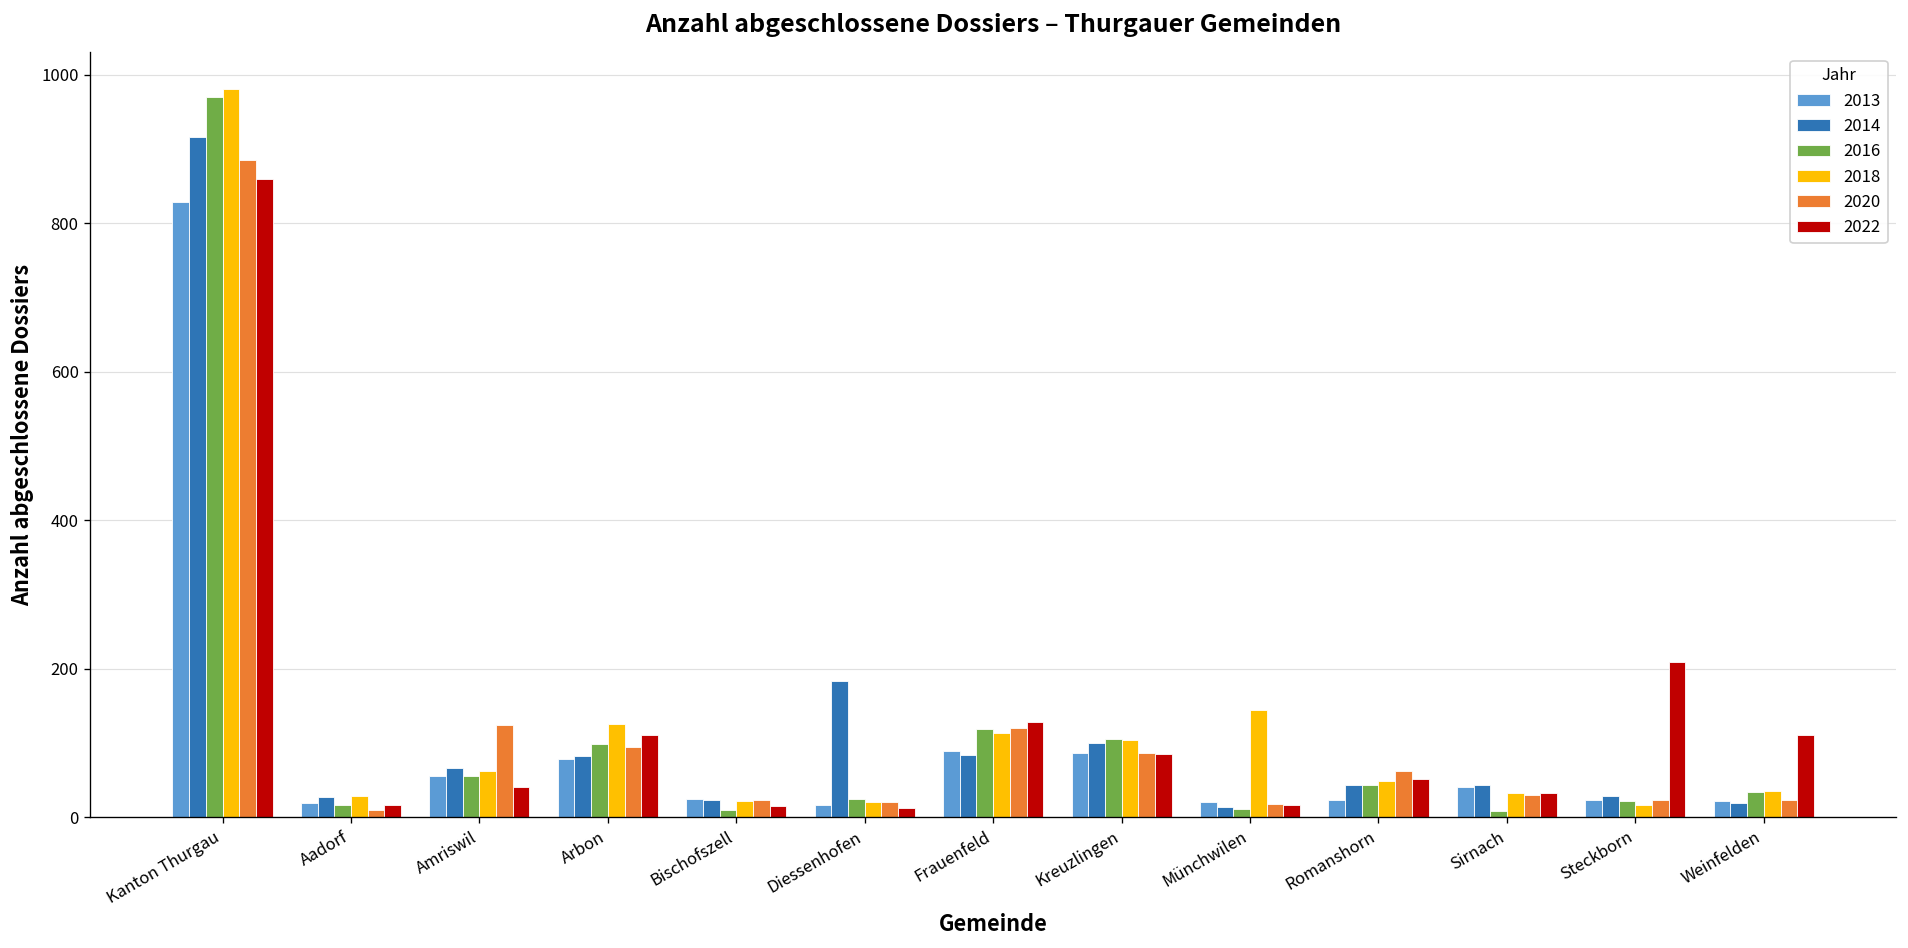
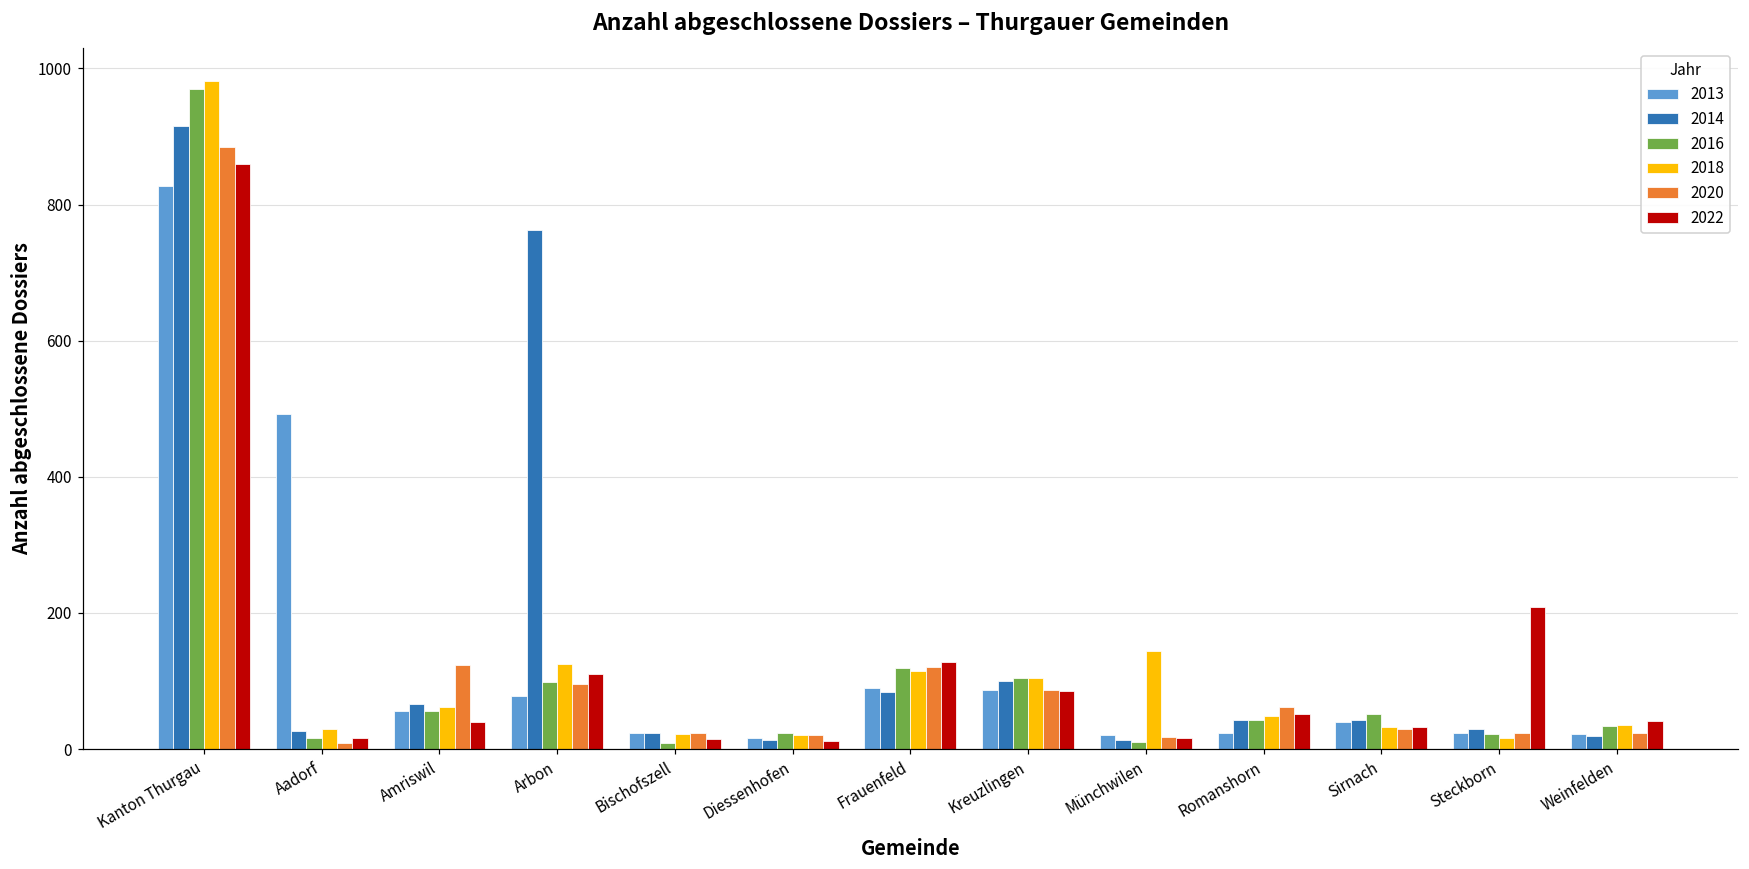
  {
    "2013": {
      "Kanton Thurgau": 830,
-     "Aadorf": 20,
+     "Aadorf": 490,
      "Amriswil": 60,
      "Arbon": 80,
      "Bischofszell": 20,
      "Diessenhofen": 20,
      "Frauenfeld": 90,
      "Kreuzlingen": 90,
      "Münchwilen": 20,
      "Romanshorn": 20,
      "Sirnach": 40,
      "Steckborn": 20,
      "Weinfelden": 20
    },
    "2014": {
      "Kanton Thurgau": 920,
      "Aadorf": 30,
      "Amriswil": 70,
-     "Arbon": 80,
+     "Arbon": 760,
      "Bischofszell": 20,
-     "Diessenhofen": 180,
+     "Diessenhofen": 10,
      "Frauenfeld": 80,
      "Kreuzlingen": 100,
      "Münchwilen": 10,
      "Romanshorn": 40,
      "Sirnach": 40,
      "Steckborn": 30,
      "Weinfelden": 20
    },
    "2016": {
      "Kanton Thurgau": 970,
      "Aadorf": 20,
      "Amriswil": 60,
      "Arbon": 100,
      "Bischofszell": 10,
      "Diessenhofen": 20,
      "Frauenfeld": 120,
      "Kreuzlingen": 110,
      "Münchwilen": 10,
      "Romanshorn": 40,
-     "Sirnach": 10,
+     "Sirnach": 50,
      "Steckborn": 20,
      "Weinfelden": 30
    },
    "2018": {
      "Kanton Thurgau": 980,
      "Aadorf": 30,
      "Amriswil": 60,
      "Arbon": 130,
      "Bischofszell": 20,
      "Diessenhofen": 20,
      "Frauenfeld": 110,
      "Kreuzlingen": 100,
      "Münchwilen": 140,
      "Romanshorn": 50,
      "Sirnach": 30,
      "Steckborn": 20,
      "Weinfelden": 40
    },
    "2020": {
      "Kanton Thurgau": 890,
      "Aadorf": 10,
      "Amriswil": 120,
      "Arbon": 100,
      "Bischofszell": 20,
      "Diessenhofen": 20,
      "Frauenfeld": 120,
      "Kreuzlingen": 90,
      "Münchwilen": 20,
      "Romanshorn": 60,
      "Sirnach": 30,
      "Steckborn": 20,
      "Weinfelden": 20
    },
    "2022": {
      "Kanton Thurgau": 860,
      "Aadorf": 20,
      "Amriswil": 40,
      "Arbon": 110,
      "Bischofszell": 20,
      "Diessenhofen": 10,
      "Frauenfeld": 130,
      "Kreuzlingen": 90,
      "Münchwilen": 20,
      "Romanshorn": 50,
      "Sirnach": 30,
      "Steckborn": 210,
-     "Weinfelden": 110
+     "Weinfelden": 40
    }
  }
